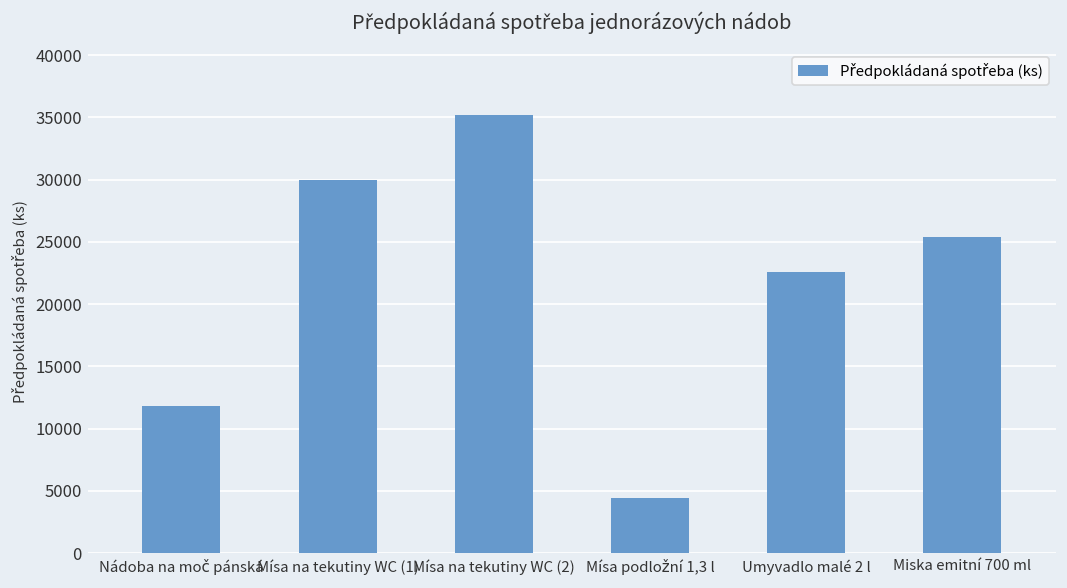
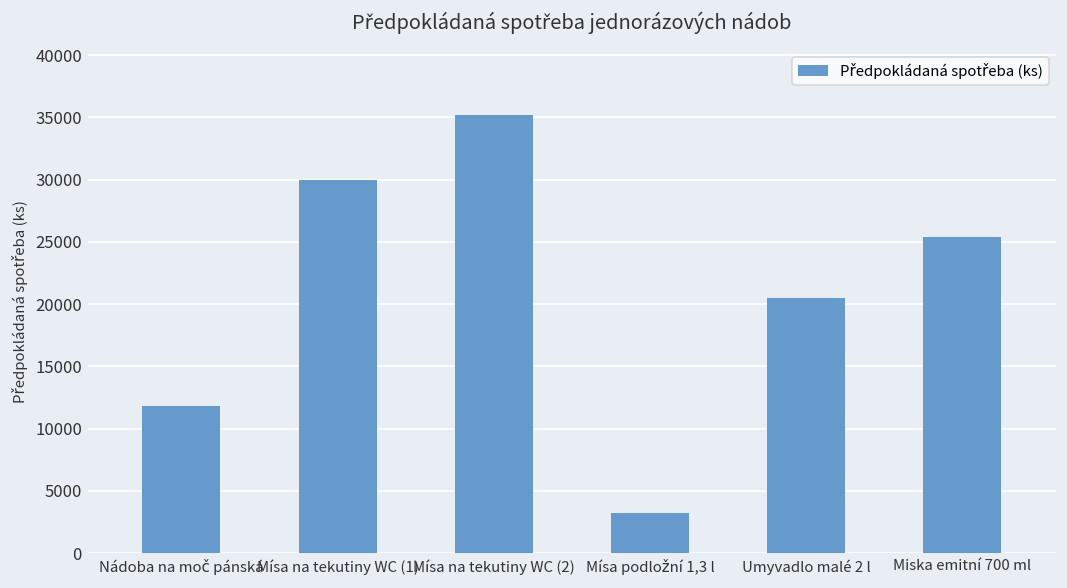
  {
    "Nádoba na moč pánská": 11800,
    "Mísa na tekutiny WC (1)": 30000,
    "Mísa na tekutiny WC (2)": 35200,
-   "Mísa podložní 1,3 l": 4400,
-   "Umyvadlo malé 2 l": 22600,
+   "Mísa podložní 1,3 l": 3200,
+   "Umyvadlo malé 2 l": 20500,
    "Miska emitní 700 ml": 25400
  }
